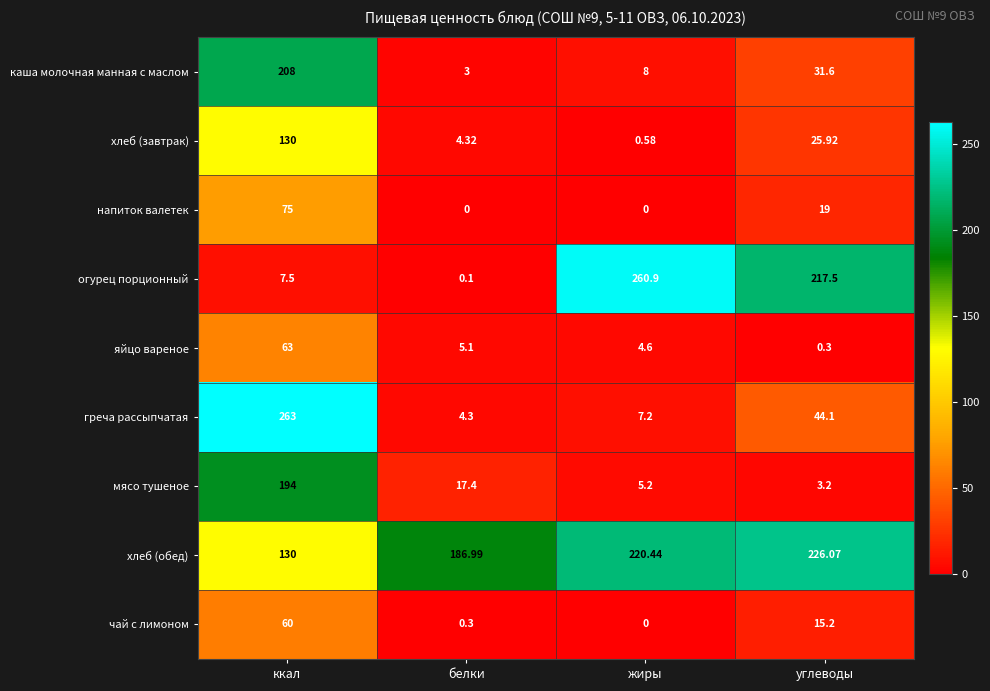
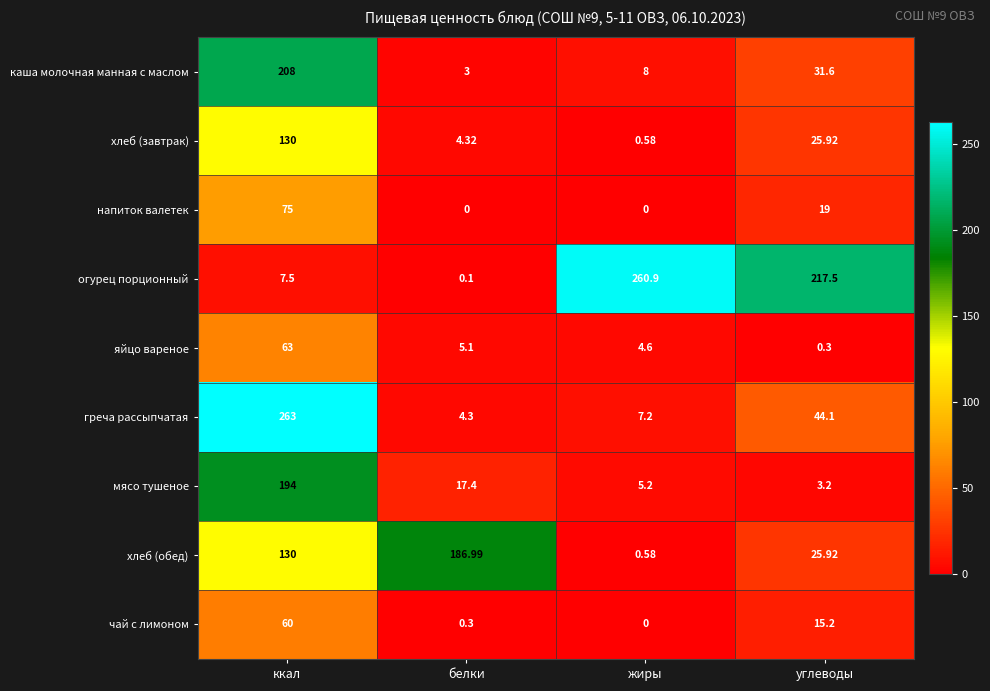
  {
    "каша молочная манная с маслом": {
      "ккал": 208,
      "белки": 3,
      "жиры": 8,
      "углеводы": 31.6
    },
    "хлеб (завтрак)": {
      "ккал": 130,
      "белки": 4.32,
      "жиры": 0.58,
      "углеводы": 25.92
    },
    "напиток валетек": {
      "ккал": 75,
      "белки": 0,
      "жиры": 0,
      "углеводы": 19
    },
    "огурец порционный": {
      "ккал": 7.5,
      "белки": 0.1,
      "жиры": 260.9,
      "углеводы": 217.5
    },
    "яйцо вареное": {
      "ккал": 63,
      "белки": 5.1,
      "жиры": 4.6,
      "углеводы": 0.3
    },
    "греча рассыпчатая": {
      "ккал": 263,
      "белки": 4.3,
      "жиры": 7.2,
      "углеводы": 44.1
    },
    "мясо тушеное": {
      "ккал": 194,
      "белки": 17.4,
      "жиры": 5.2,
      "углеводы": 3.2
    },
    "хлеб (обед)": {
      "ккал": 130,
      "белки": 186.99,
-     "жиры": 220.44,
-     "углеводы": 226.07
+     "жиры": 0.58,
+     "углеводы": 25.92
    },
    "чай с лимоном": {
      "ккал": 60,
      "белки": 0.3,
      "жиры": 0,
      "углеводы": 15.2
    }
  }
